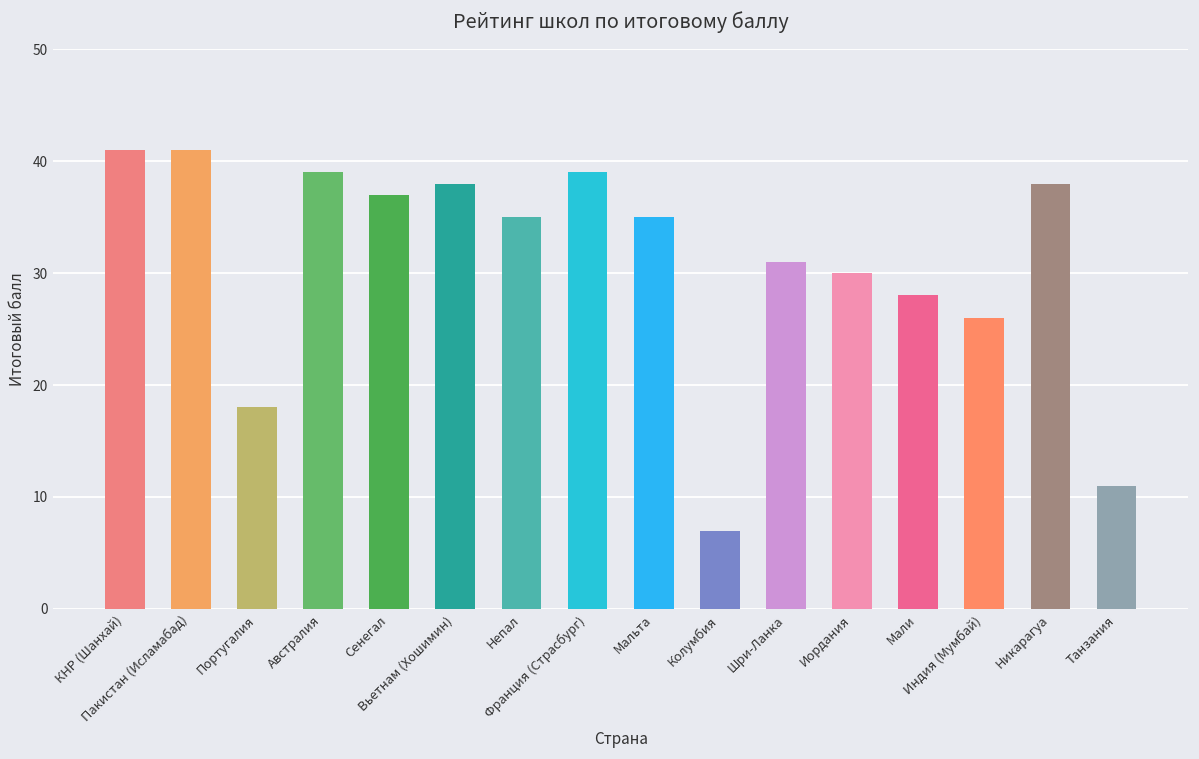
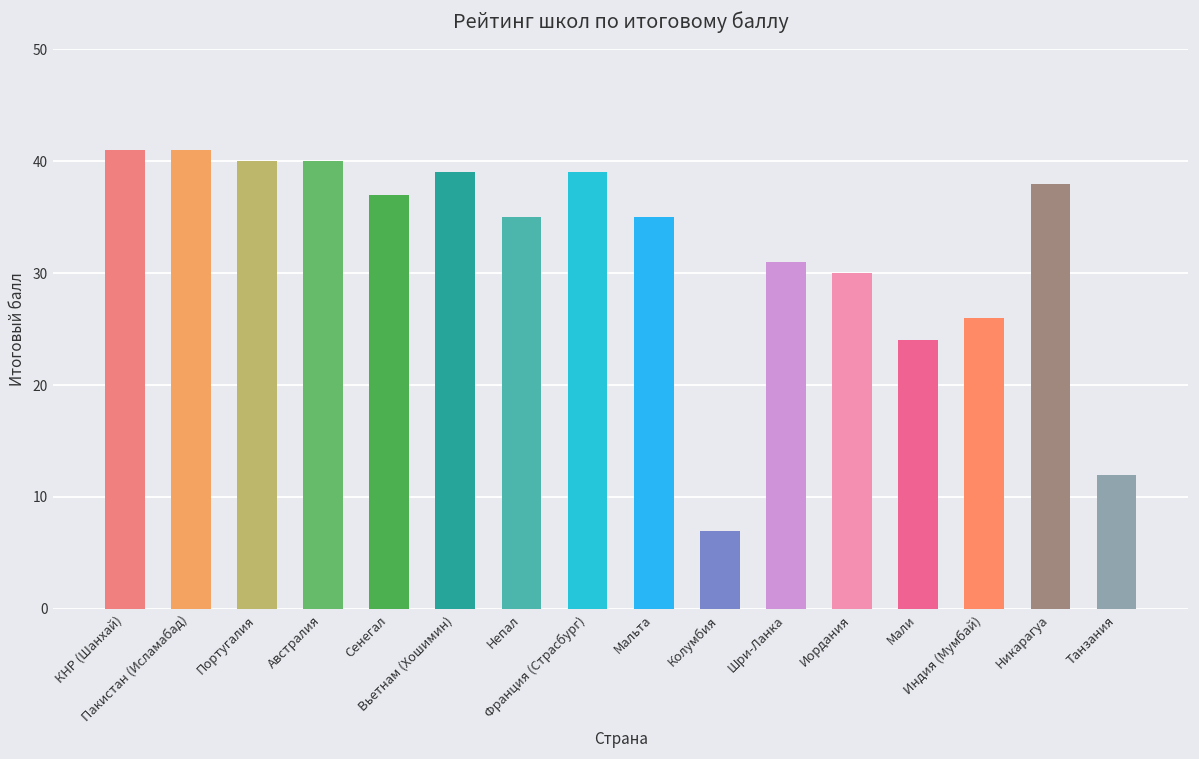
  {
    "КНР (Шанхай)": 41,
    "Пакистан (Исламабад)": 41,
-   "Португалия": 18,
-   "Австралия": 39,
+   "Португалия": 40,
+   "Австралия": 40,
    "Сенегал": 37,
-   "Вьетнам (Хошимин)": 38,
+   "Вьетнам (Хошимин)": 39,
    "Непал": 35,
    "Франция (Страсбург)": 39,
    "Мальта": 35,
    "Колумбия": 7,
    "Шри-Ланка": 31,
    "Иордания": 30,
-   "Мали": 28,
+   "Мали": 24,
    "Индия (Мумбай)": 26,
    "Никарагуа": 38,
-   "Танзания": 11
+   "Танзания": 12
  }
